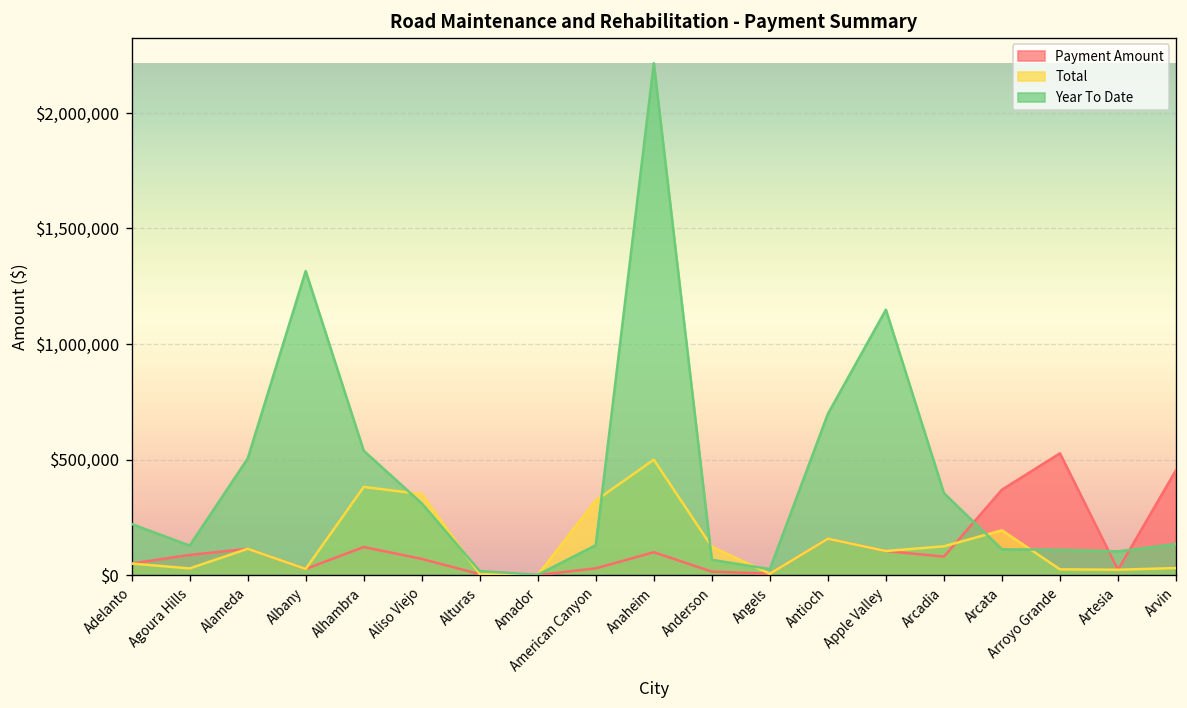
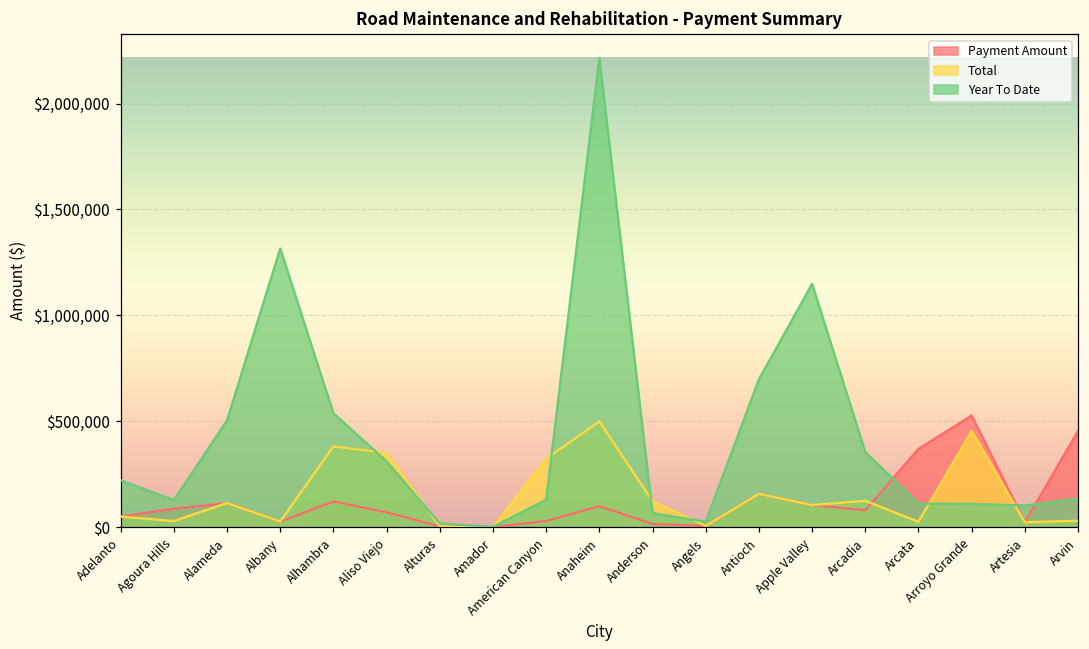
  {
    "Payment Amount": {
      "Agoura Hills": "$90,000",
      "Alhambra": "$120,000",
      "Aliso Viejo": "$70,000",
      "American Canyon": "$30,000",
      "Anaheim": "$100,000",
      "Anderson": "$10,000",
      "Arcadia": "$80,000",
      "Arcata": "$370,000",
      "Arroyo Grande": "$530,000",
      "Arvin": "$450,000"
    },
    "Total": {
      "Agoura Hills": "$30,000",
      "Alhambra": "$380,000",
      "Aliso Viejo": "$350,000",
      "American Canyon": "$320,000",
      "Anaheim": "$500,000",
      "Anderson": "$120,000",
      "Arcadia": "$120,000",
-     "Arcata": "$190,000",
-     "Arroyo Grande": "$20,000",
+     "Arcata": "$30,000",
+     "Arroyo Grande": "$450,000",
      "Arvin": "$30,000"
    },
    "Year To Date": {
      "Adelanto": "$220,000",
      "Agoura Hills": "$130,000",
      "Alameda": "$500,000",
      "Albany": "$1,320,000",
      "Alhambra": "$540,000",
      "Aliso Viejo": "$310,000",
      "Alturas": "$20,000",
      "American Canyon": "$130,000",
      "Anaheim": "$2,220,000",
      "Anderson": "$70,000",
      "Angels": "$30,000",
      "Antioch": "$700,000",
      "Apple Valley": "$1,150,000",
      "Arcadia": "$350,000",
      "Arcata": "$110,000",
      "Arroyo Grande": "$110,000",
      "Artesia": "$100,000",
      "Arvin": "$130,000"
    }
  }
